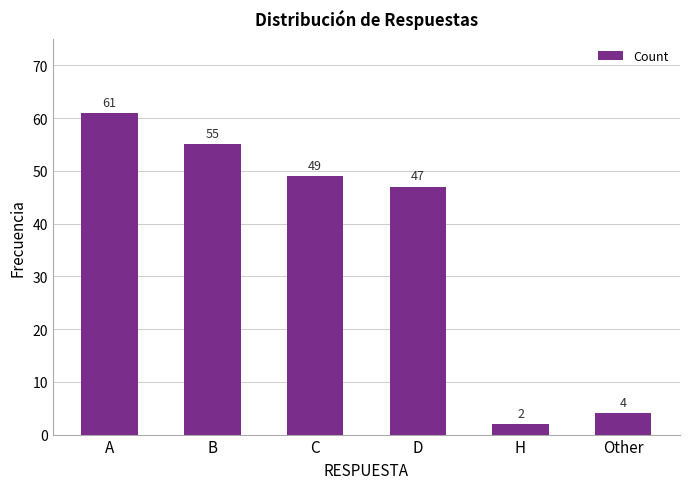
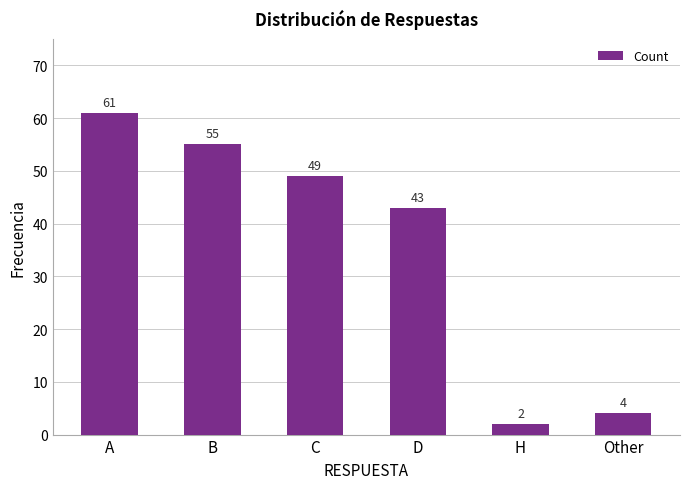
  {
    "A": 61,
    "B": 55,
    "C": 49,
-   "D": 47,
+   "D": 43,
    "H": 2,
    "Other": 4
  }
